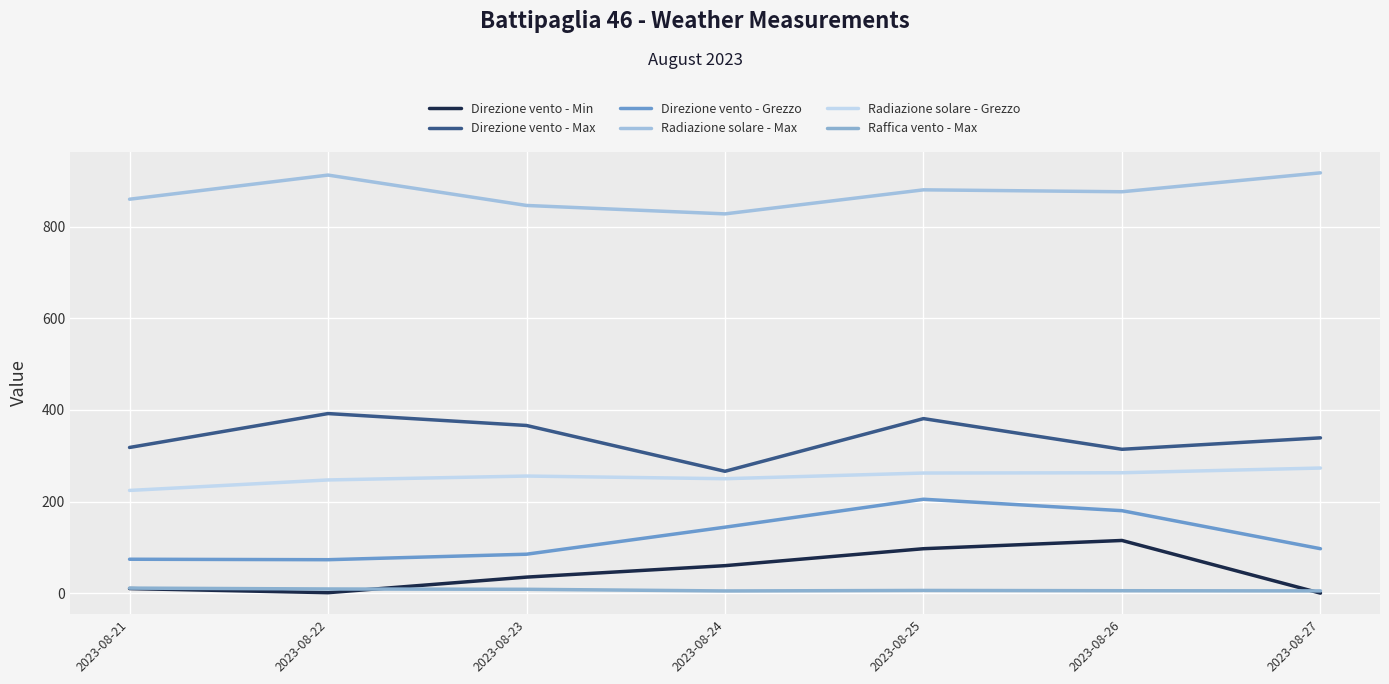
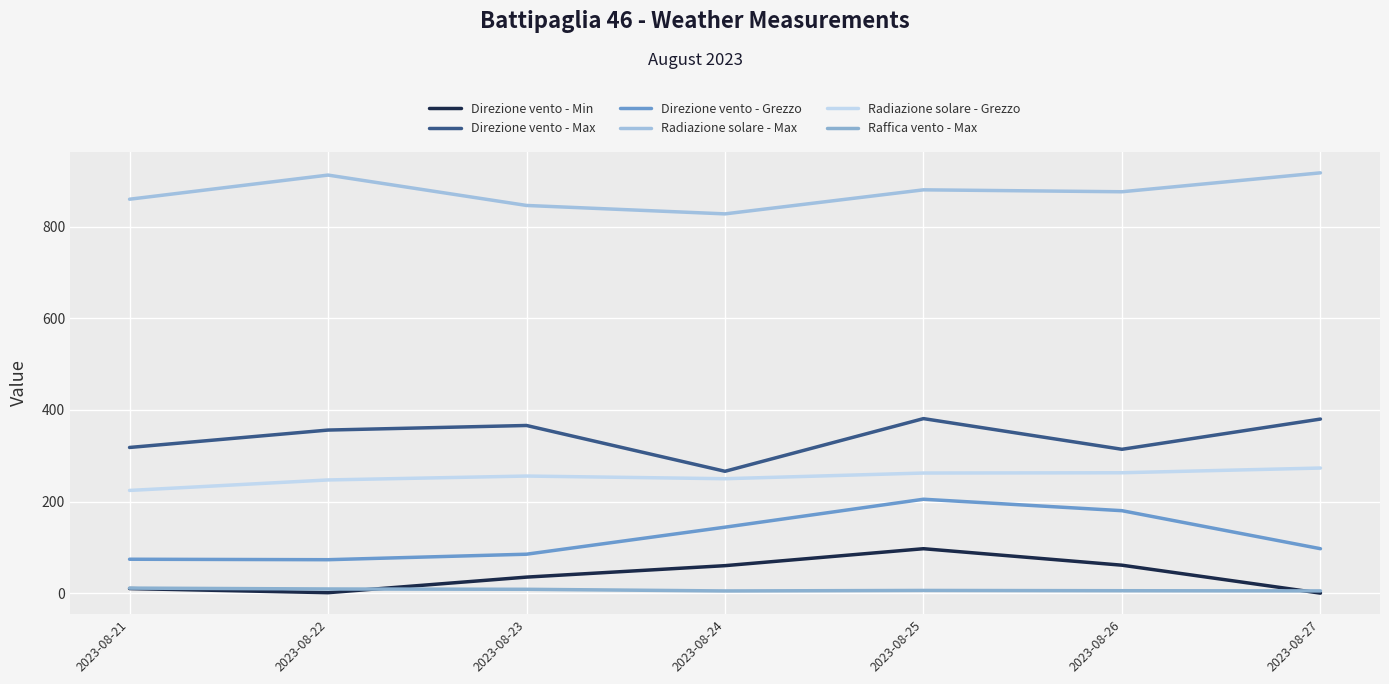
  {
    "Direzione vento - Min": {
      "2023-08-22": 0,
      "2023-08-23": 40,
      "2023-08-24": 60,
      "2023-08-25": 100,
-     "2023-08-26": 120
+     "2023-08-26": 60
    },
    "Direzione vento - Max": {
      "2023-08-21": 320,
-     "2023-08-22": 390,
+     "2023-08-22": 360,
      "2023-08-23": 370,
      "2023-08-24": 270,
      "2023-08-25": 380,
      "2023-08-26": 310,
-     "2023-08-27": 340
+     "2023-08-27": 380
    }
  }
